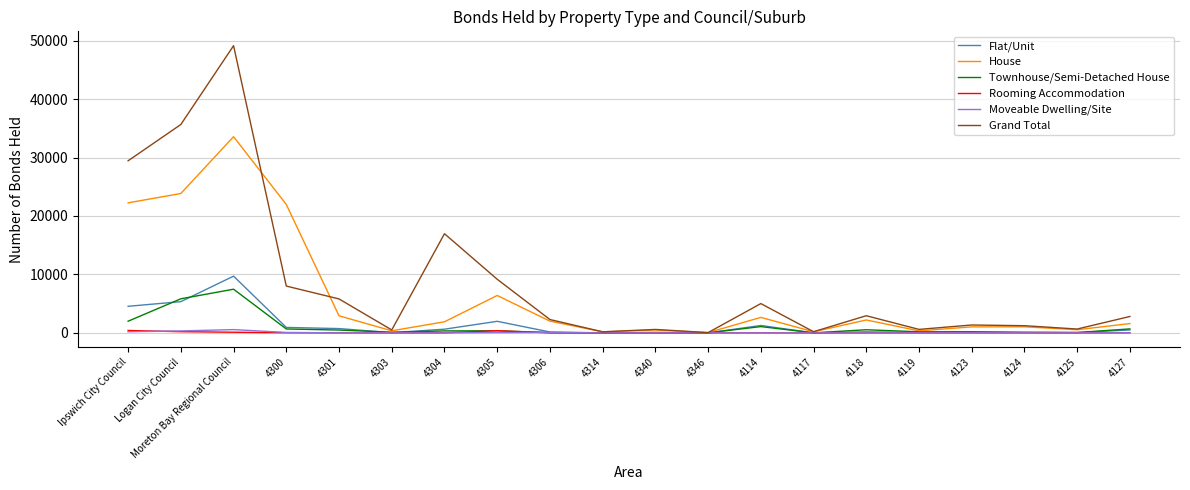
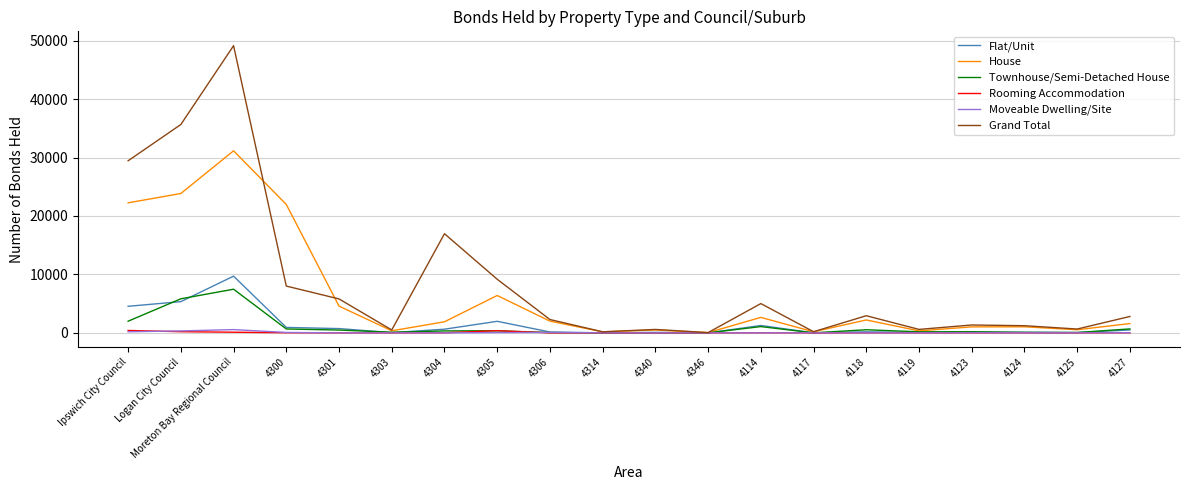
  {
    "Flat/Unit": {
      "Ipswich City Council": 5000,
      "Logan City Council": 5000,
      "Moreton Bay Regional Council": 10000,
      "4305": 2000
    },
    "House": {
      "Ipswich City Council": 22000,
      "Logan City Council": 24000,
-     "Moreton Bay Regional Council": 34000,
+     "Moreton Bay Regional Council": 31000,
      "4300": 22000,
-     "4301": 3000,
+     "4301": 5000,
      "4304": 2000,
      "4305": 6000,
      "4114": 3000,
      "4118": 2000,
      "4127": 2000
    },
    "Townhouse/Semi-Detached House": {
      "Ipswich City Council": 2000,
      "Logan City Council": 6000,
      "Moreton Bay Regional Council": 7000
    },
    "Rooming Accommodation": {
      "Moreton Bay Regional Council": 0
    },
    "Moveable Dwelling/Site": {
      "Moreton Bay Regional Council": 1000
    },
    "Grand Total": {
      "Ipswich City Council": 29000,
      "Logan City Council": 36000,
      "Moreton Bay Regional Council": 49000,
      "4300": 8000,
      "4301": 6000,
      "4304": 17000,
      "4305": 9000,
      "4114": 5000,
      "4118": 3000,
      "4127": 3000
    }
  }
